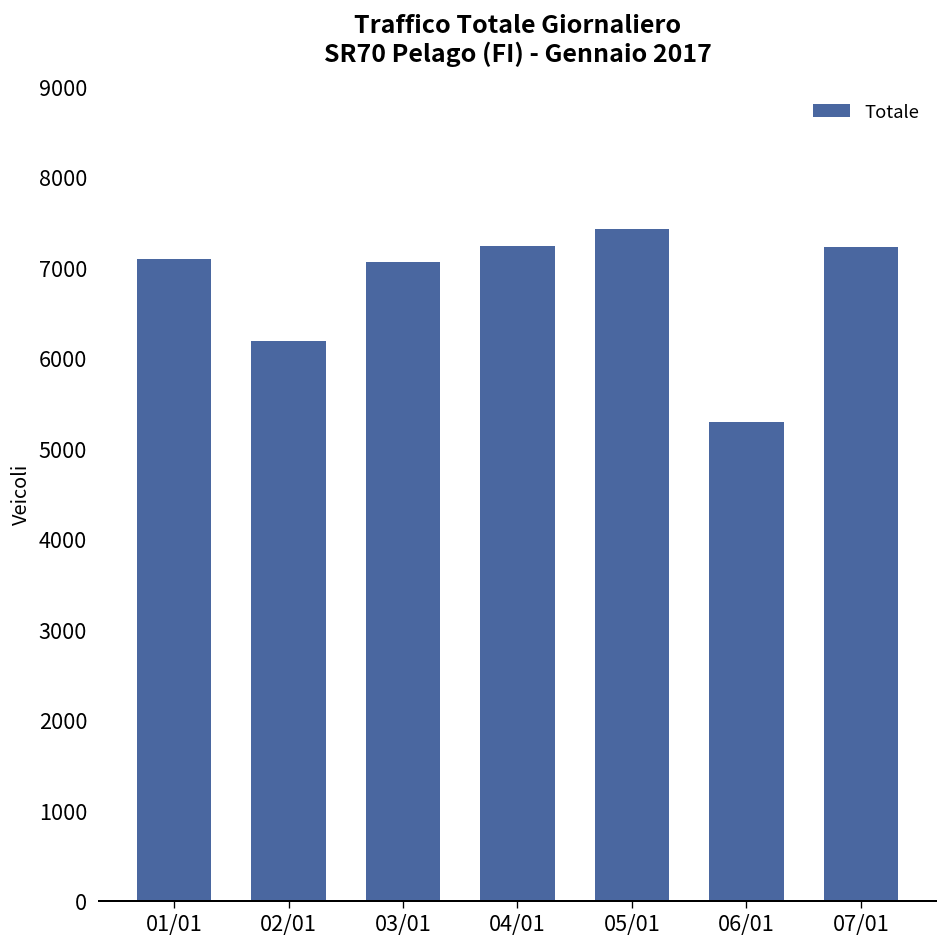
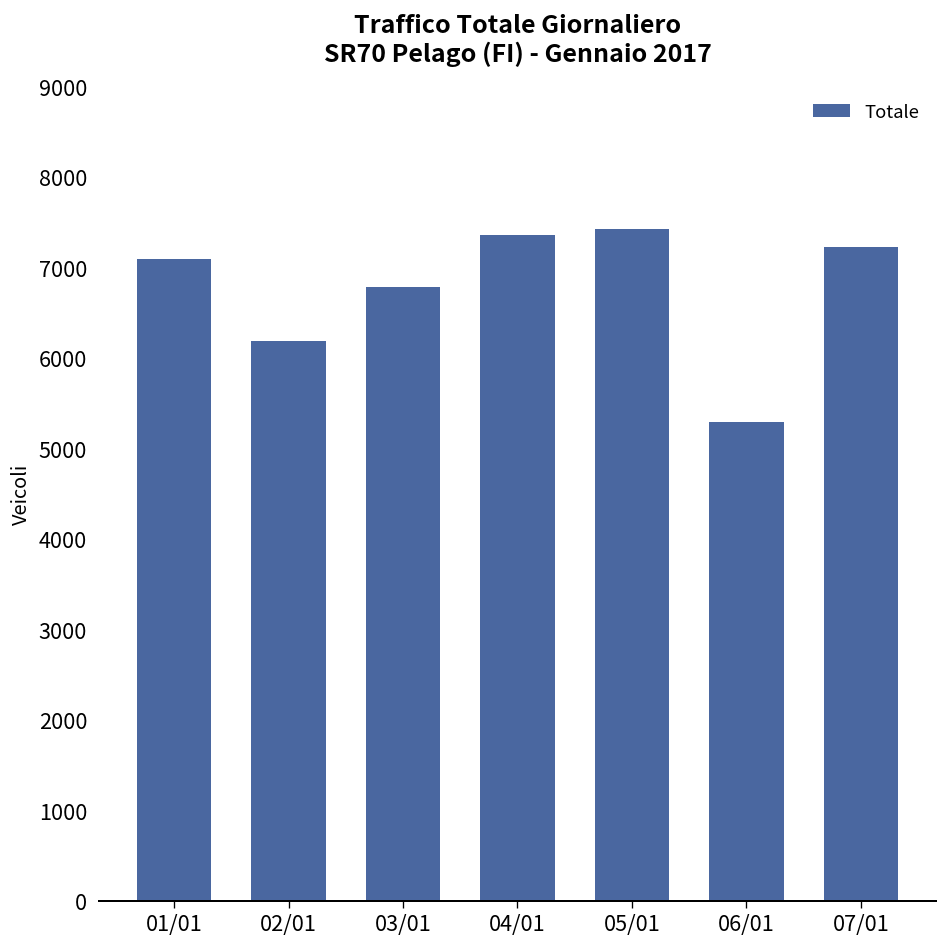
  {
    "01/01": 7100,
    "02/01": 6200,
-   "03/01": 7100,
-   "04/01": 7200,
+   "03/01": 6800,
+   "04/01": 7400,
    "05/01": 7400,
    "06/01": 5300,
    "07/01": 7200
  }
